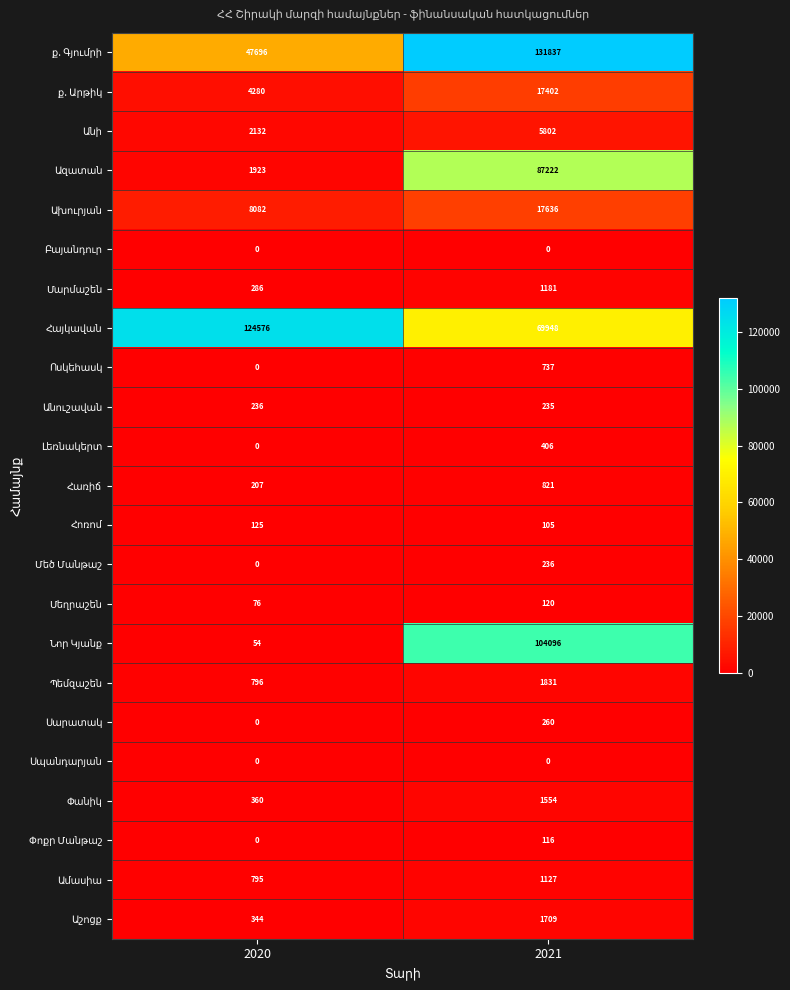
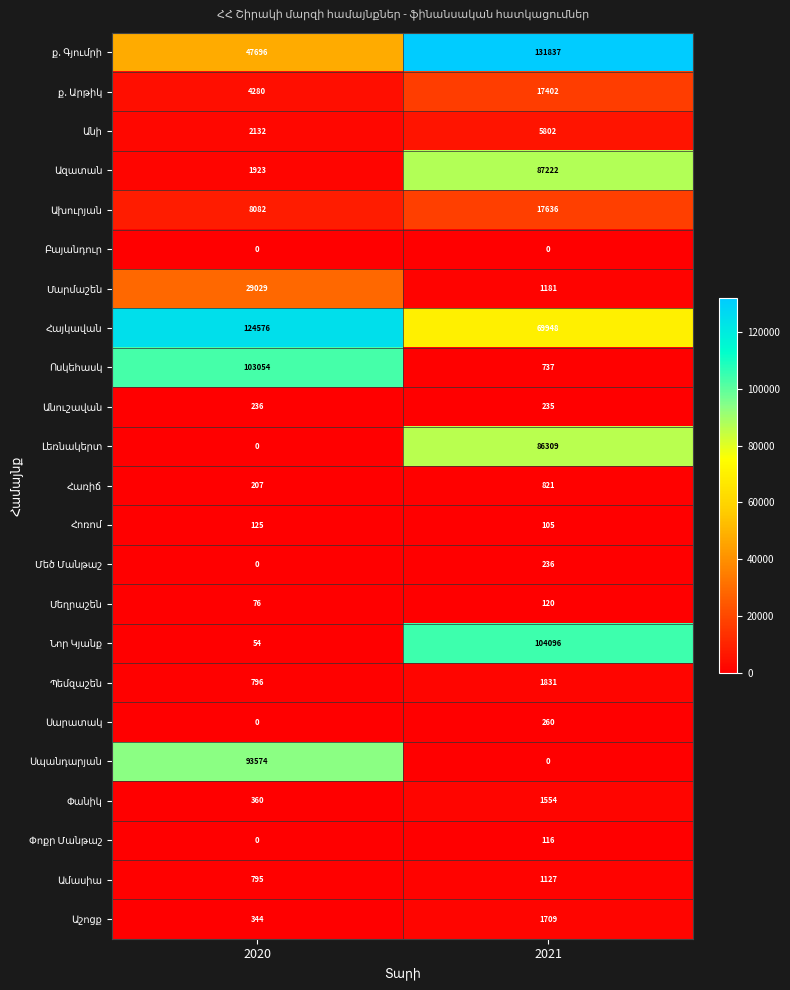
  {
    "ք. Գյումրի": {
      "2020": 47696,
      "2021": 131837
    },
    "ք. Արթիկ": {
      "2020": 4280,
      "2021": 17402
    },
    "Անի": {
      "2020": 2132,
      "2021": 5802
    },
    "Ազատան": {
      "2020": 1923,
      "2021": 87222
    },
    "Ախուրյան": {
      "2020": 8082,
      "2021": 17636
    },
    "Բայանդուր": {
      "2020": 0,
      "2021": 0
    },
    "Մարմաշեն": {
-     "2020": 286,
+     "2020": 29029,
      "2021": 1181
    },
    "Հայկավան": {
      "2020": 124576,
      "2021": 69948
    },
    "Ոսկեհասկ": {
-     "2020": 0,
+     "2020": 103054,
      "2021": 737
    },
    "Անուշավան": {
      "2020": 236,
      "2021": 235
    },
    "Լեռնակերտ": {
      "2020": 0,
-     "2021": 406
+     "2021": 86309
    },
    "Հառիճ": {
      "2020": 207,
      "2021": 821
    },
    "Հոռոմ": {
      "2020": 125,
      "2021": 105
    },
    "Մեծ Մանթաշ": {
      "2020": 0,
      "2021": 236
    },
    "Մեղրաշեն": {
      "2020": 76,
      "2021": 120
    },
    "Նոր Կյանք": {
      "2020": 54,
      "2021": 104096
    },
    "Պեմզաշեն": {
      "2020": 796,
      "2021": 1831
    },
    "Սարատակ": {
      "2020": 0,
      "2021": 260
    },
    "Սպանդարյան": {
-     "2020": 0,
+     "2020": 93574,
      "2021": 0
    },
    "Փանիկ": {
      "2020": 360,
      "2021": 1554
    },
    "Փոքր Մանթաշ": {
      "2020": 0,
      "2021": 116
    },
    "Ամասիա": {
      "2020": 795,
      "2021": 1127
    },
    "Աշոցք": {
      "2020": 344,
      "2021": 1709
    }
  }
